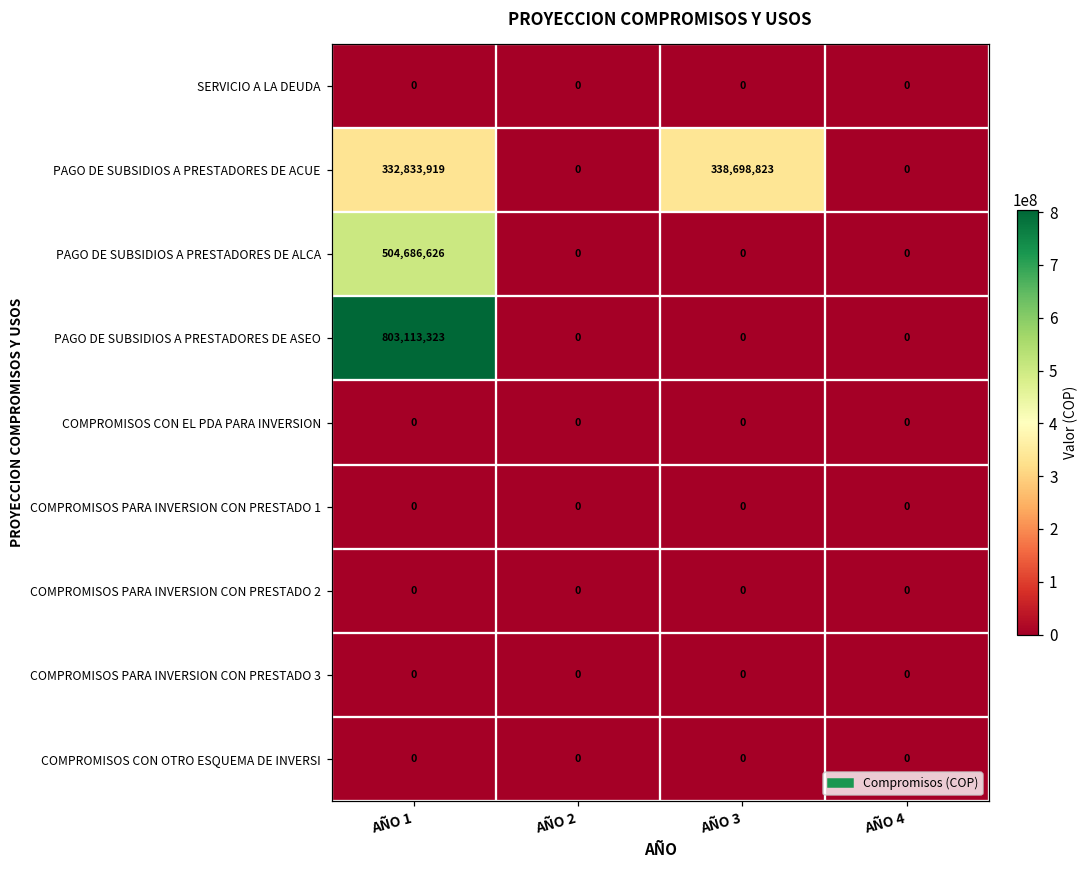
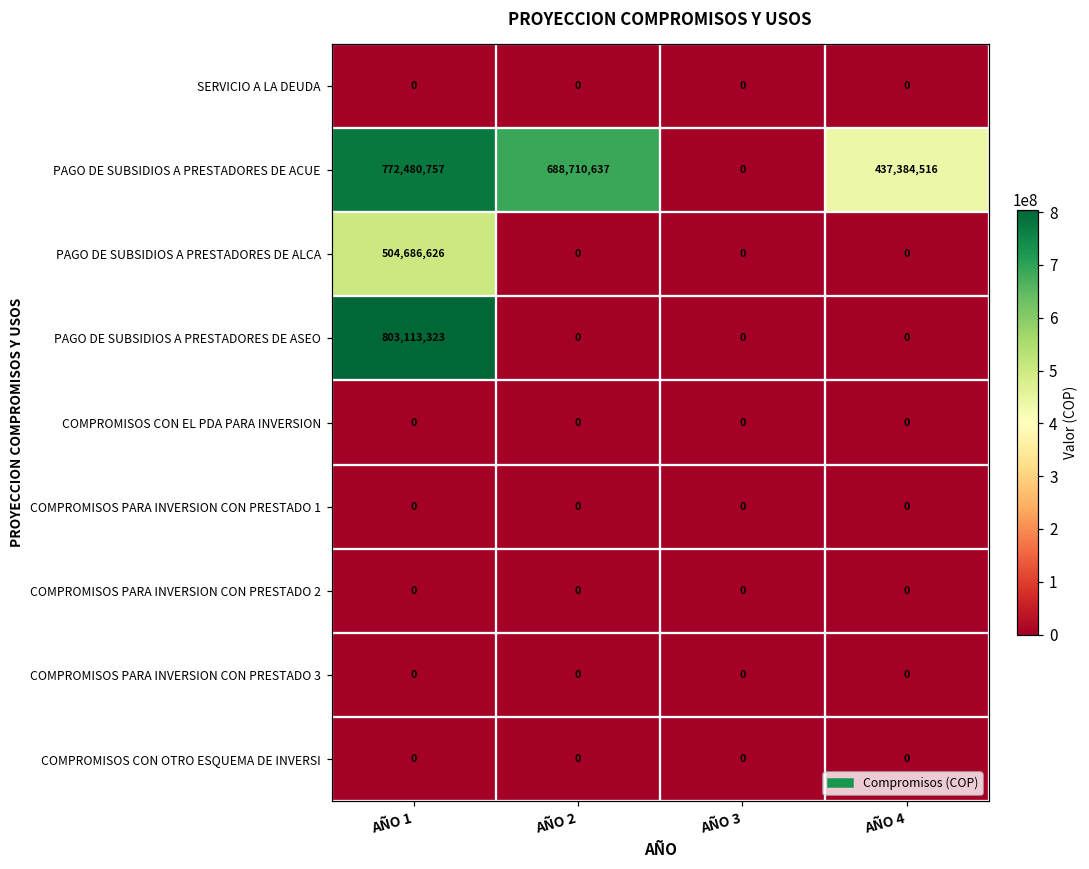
  {
    "SERVICIO A LA DEUDA": {
      "AÑO 1": "0",
      "AÑO 2": "0",
      "AÑO 3": "0",
      "AÑO 4": "0"
    },
    "PAGO DE SUBSIDIOS A PRESTADORES DE ACUE": {
-     "AÑO 1": "332,833,919",
-     "AÑO 2": "0",
-     "AÑO 3": "338,698,823",
-     "AÑO 4": "0"
+     "AÑO 1": "772,480,757",
+     "AÑO 2": "688,710,637",
+     "AÑO 3": "0",
+     "AÑO 4": "437,384,516"
    },
    "PAGO DE SUBSIDIOS A PRESTADORES DE ALCA": {
      "AÑO 1": "504,686,626",
      "AÑO 2": "0",
      "AÑO 3": "0",
      "AÑO 4": "0"
    },
    "PAGO DE SUBSIDIOS A PRESTADORES DE ASEO": {
      "AÑO 1": "803,113,323",
      "AÑO 2": "0",
      "AÑO 3": "0",
      "AÑO 4": "0"
    },
    "COMPROMISOS CON EL PDA PARA INVERSION": {
      "AÑO 1": "0",
      "AÑO 2": "0",
      "AÑO 3": "0",
      "AÑO 4": "0"
    },
    "COMPROMISOS PARA INVERSION CON PRESTADO 1": {
      "AÑO 1": "0",
      "AÑO 2": "0",
      "AÑO 3": "0",
      "AÑO 4": "0"
    },
    "COMPROMISOS PARA INVERSION CON PRESTADO 2": {
      "AÑO 1": "0",
      "AÑO 2": "0",
      "AÑO 3": "0",
      "AÑO 4": "0"
    },
    "COMPROMISOS PARA INVERSION CON PRESTADO 3": {
      "AÑO 1": "0",
      "AÑO 2": "0",
      "AÑO 3": "0",
      "AÑO 4": "0"
    },
    "COMPROMISOS CON OTRO ESQUEMA DE INVERSI": {
      "AÑO 1": "0",
      "AÑO 2": "0",
      "AÑO 3": "0",
      "AÑO 4": "0"
    }
  }
